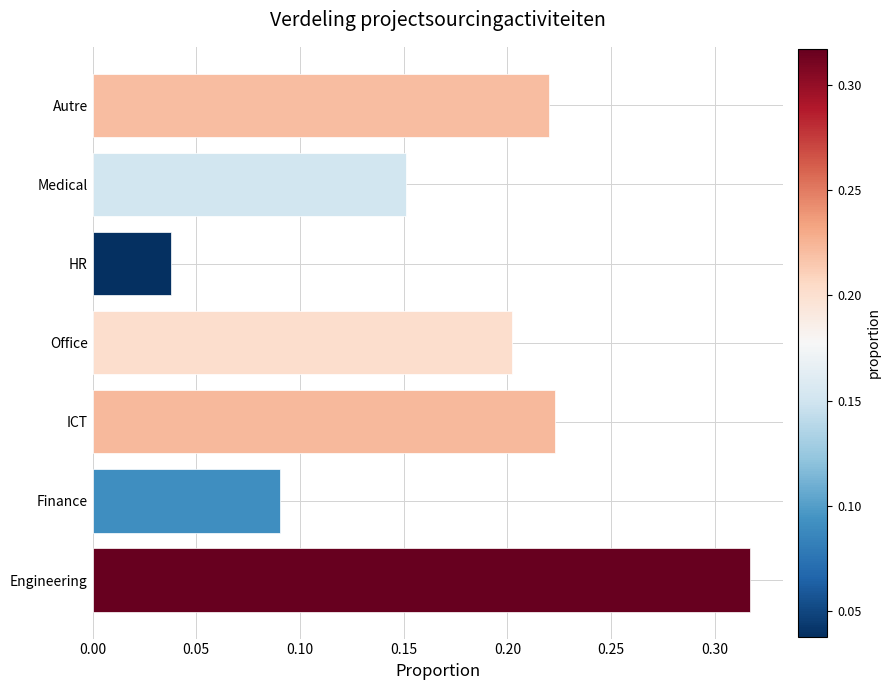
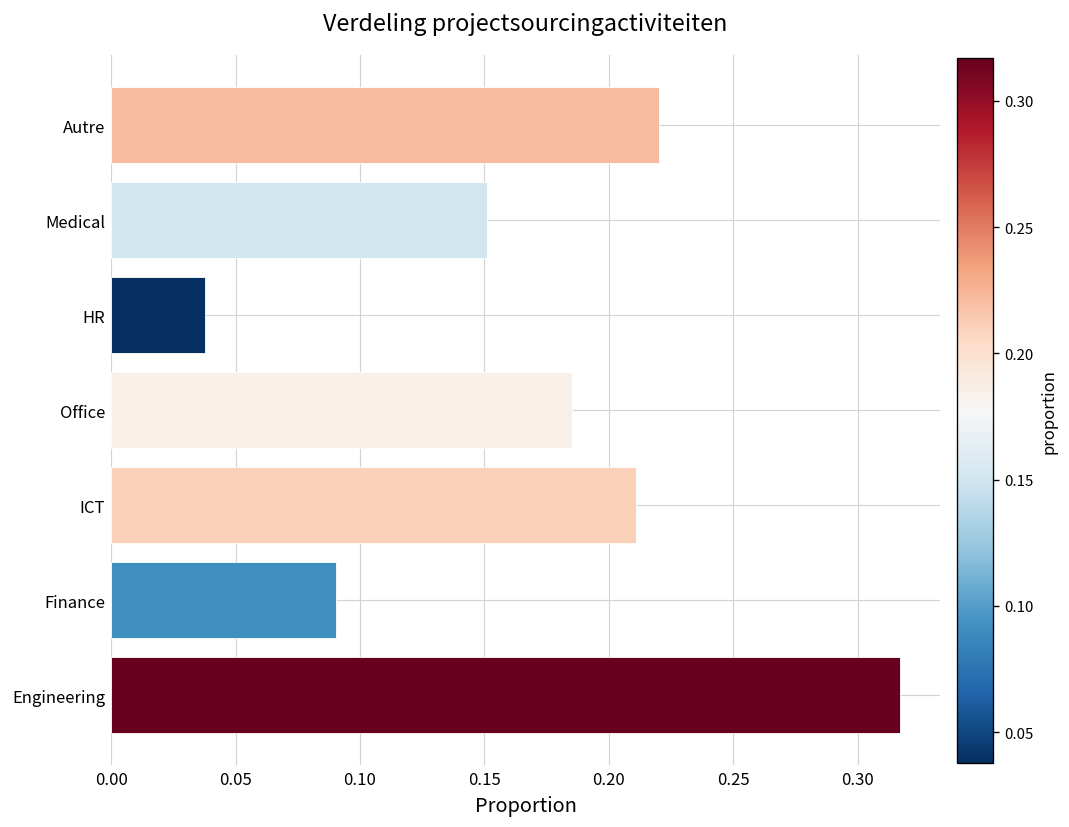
  {
    "Autre": 0.220,
    "Medical": 0.151,
    "HR": 0.038,
-   "Office": 0.202,
-   "ICT": 0.223,
+   "Office": 0.185,
+   "ICT": 0.211,
    "Finance": 0.091,
    "Engineering": 0.317
  }
